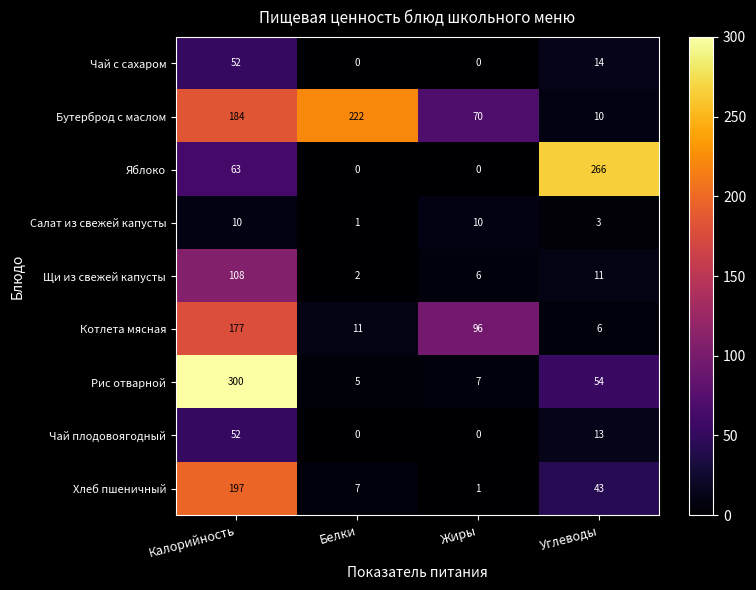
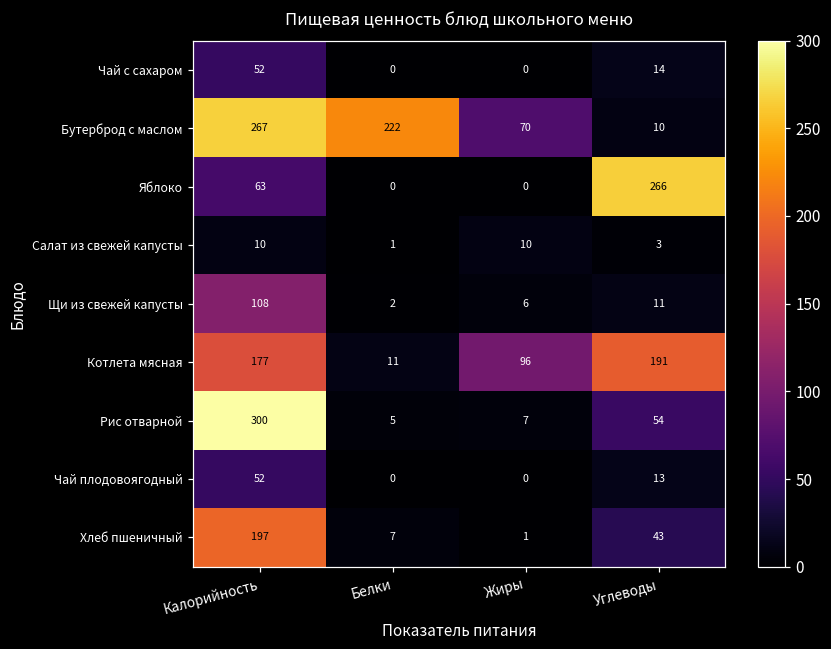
  {
    "Чай с сахаром": {
      "Калорийность": 52,
      "Белки": 0,
      "Жиры": 0,
      "Углеводы": 14
    },
    "Бутерброд с маслом": {
-     "Калорийность": 184,
+     "Калорийность": 267,
      "Белки": 222,
      "Жиры": 70,
      "Углеводы": 10
    },
    "Яблоко": {
      "Калорийность": 63,
      "Белки": 0,
      "Жиры": 0,
      "Углеводы": 266
    },
    "Салат из свежей капусты": {
      "Калорийность": 10,
      "Белки": 1,
      "Жиры": 10,
      "Углеводы": 3
    },
    "Щи из свежей капусты": {
      "Калорийность": 108,
      "Белки": 2,
      "Жиры": 6,
      "Углеводы": 11
    },
    "Котлета мясная": {
      "Калорийность": 177,
      "Белки": 11,
      "Жиры": 96,
-     "Углеводы": 6
+     "Углеводы": 191
    },
    "Рис отварной": {
      "Калорийность": 300,
      "Белки": 5,
      "Жиры": 7,
      "Углеводы": 54
    },
    "Чай плодовоягодный": {
      "Калорийность": 52,
      "Белки": 0,
      "Жиры": 0,
      "Углеводы": 13
    },
    "Хлеб пшеничный": {
      "Калорийность": 197,
      "Белки": 7,
      "Жиры": 1,
      "Углеводы": 43
    }
  }
